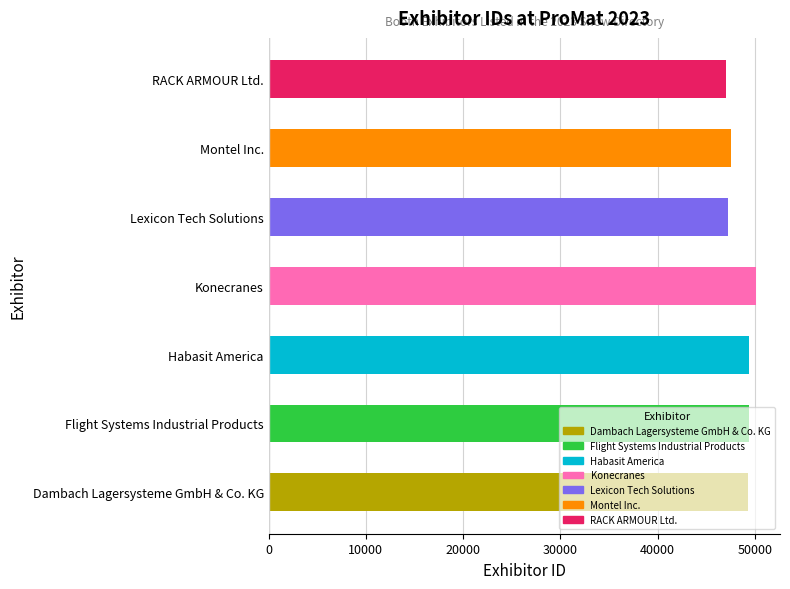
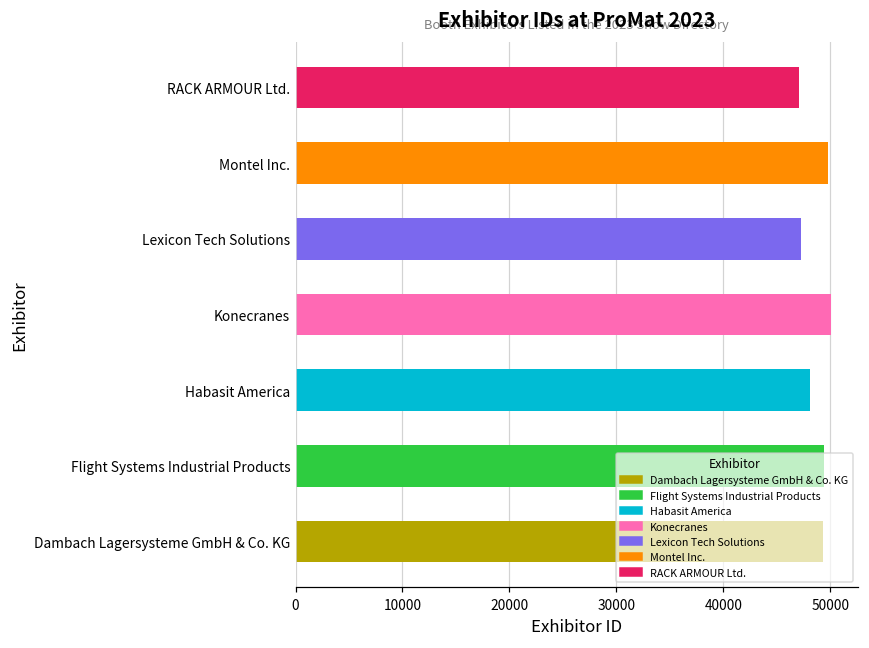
  {
    "RACK ARMOUR Ltd.": 47000,
-   "Montel Inc.": 48000,
+   "Montel Inc.": 50000,
    "Lexicon Tech Solutions": 47000,
    "Konecranes": 50000,
-   "Habasit America": 49000
+   "Habasit America": 48000
  }
